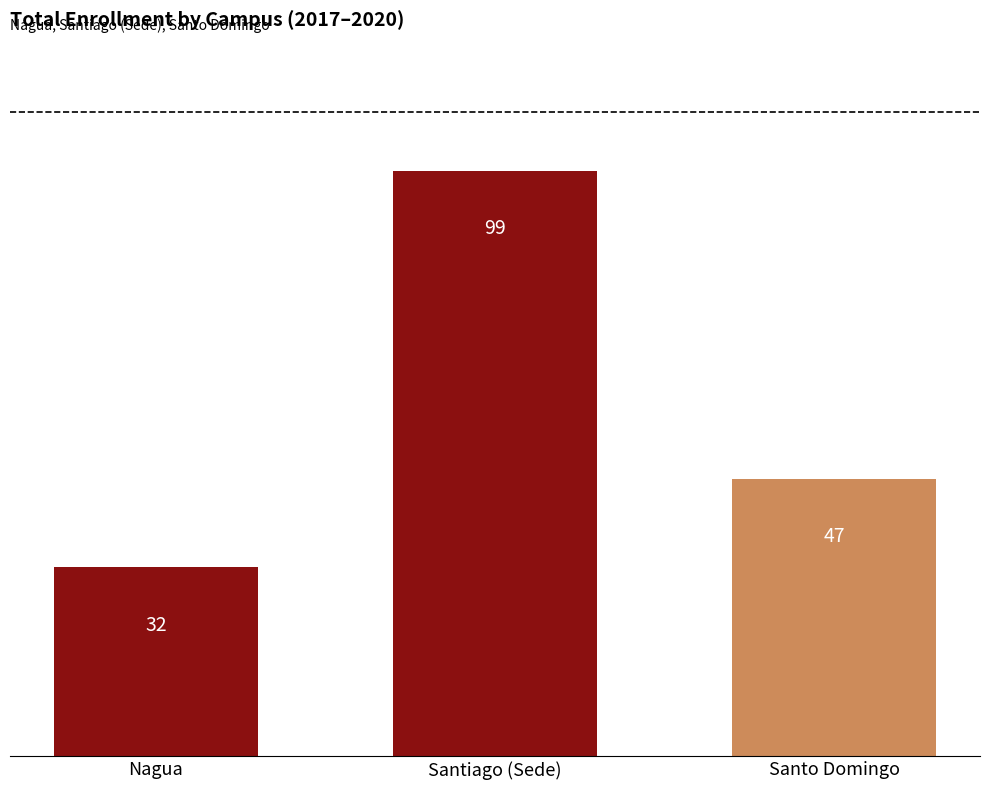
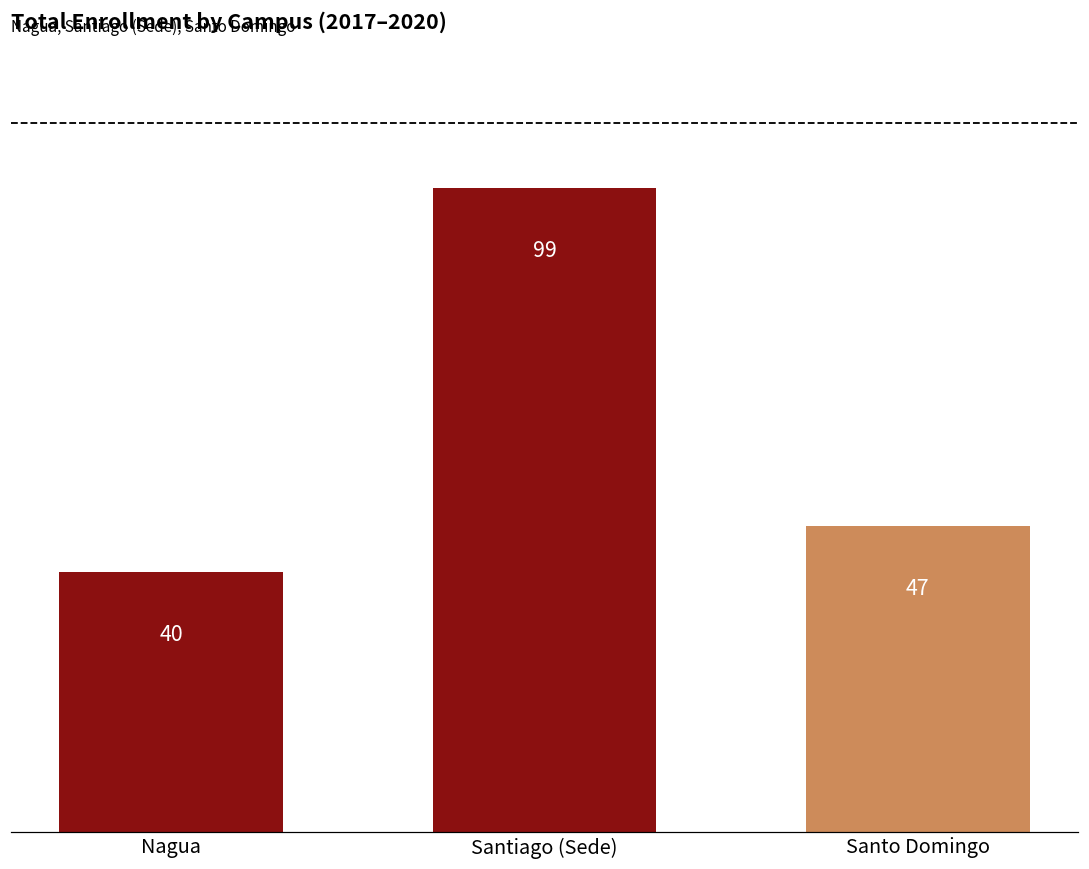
  {
-   "Nagua": 32,
+   "Nagua": 40,
    "Santiago (Sede)": 99,
    "Santo Domingo": 47
  }
